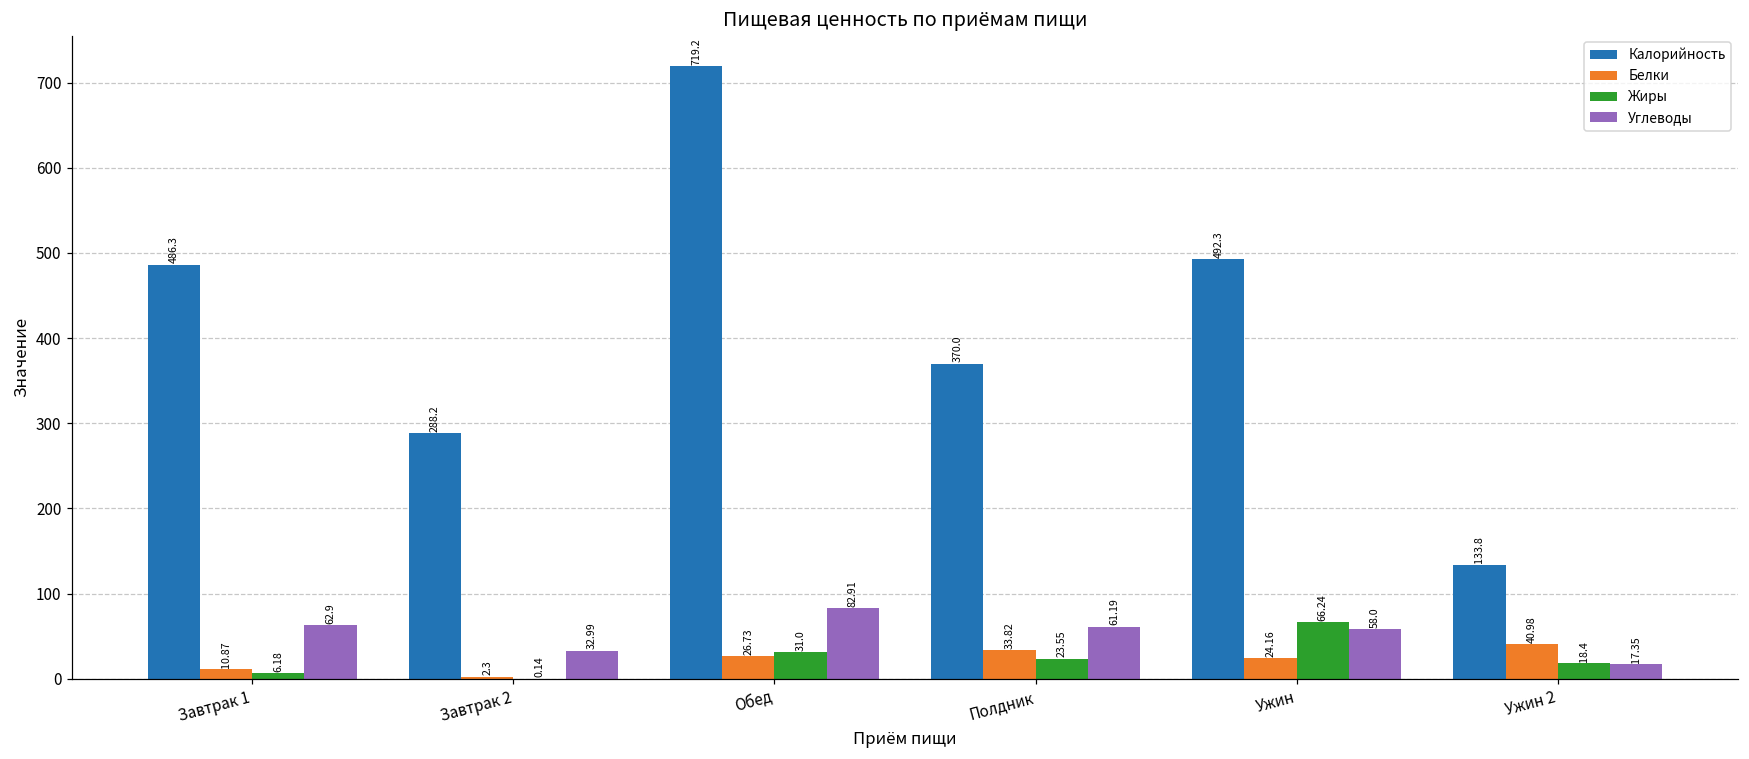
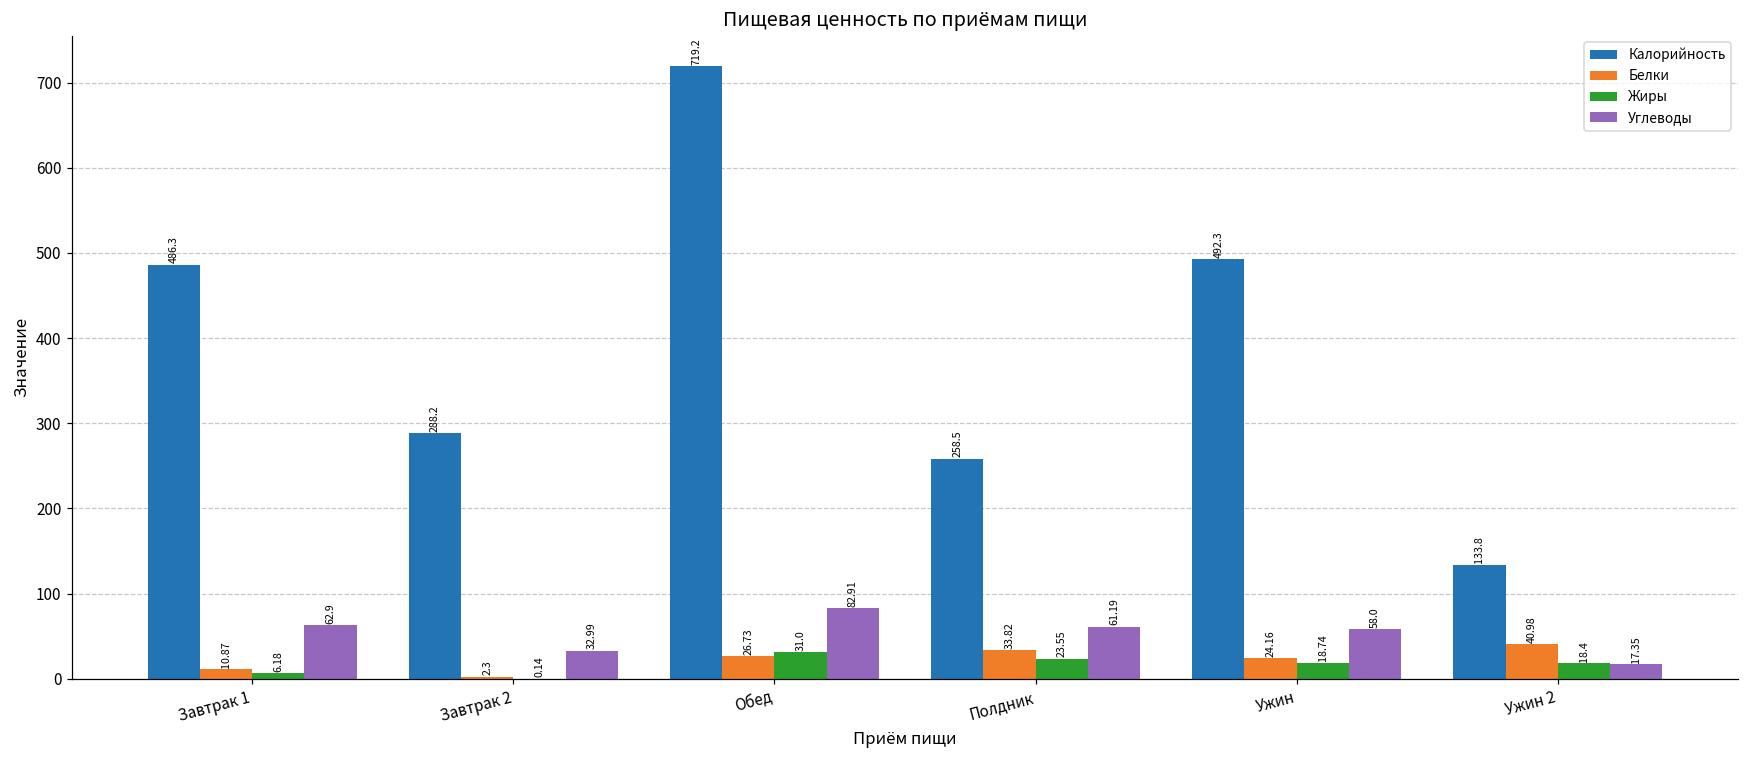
  {
    "Калорийность": {
      "Завтрак 1": 486.3,
      "Завтрак 2": 288.2,
      "Обед": 719.2,
-     "Полдник": 370.0,
+     "Полдник": 258.5,
      "Ужин": 492.3,
      "Ужин 2": 133.8
    },
    "Белки": {
      "Завтрак 1": 10.87,
      "Завтрак 2": 2.3,
      "Обед": 26.73,
      "Полдник": 33.82,
      "Ужин": 24.16,
      "Ужин 2": 40.98
    },
    "Жиры": {
      "Завтрак 1": 6.18,
      "Завтрак 2": 0.14,
      "Обед": 31.0,
      "Полдник": 23.55,
-     "Ужин": 66.24,
+     "Ужин": 18.74,
      "Ужин 2": 18.4
    },
    "Углеводы": {
      "Завтрак 1": 62.9,
      "Завтрак 2": 32.99,
      "Обед": 82.91,
      "Полдник": 61.19,
      "Ужин": 58.0,
      "Ужин 2": 17.35
    }
  }
